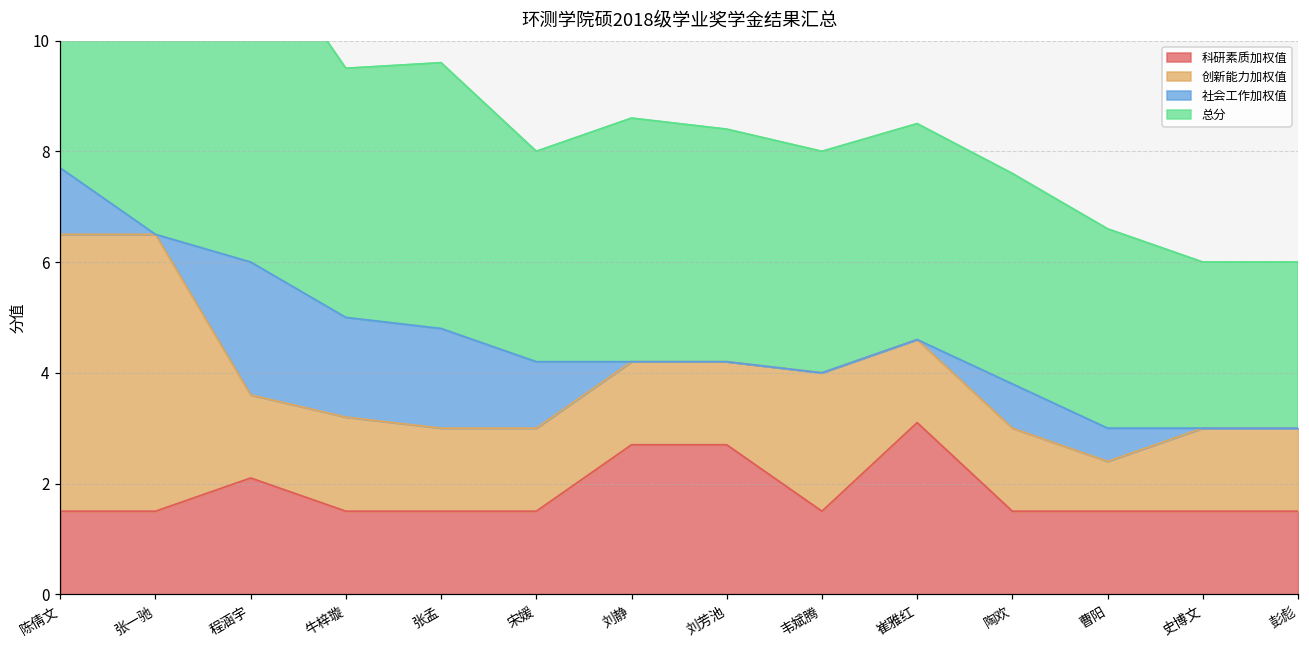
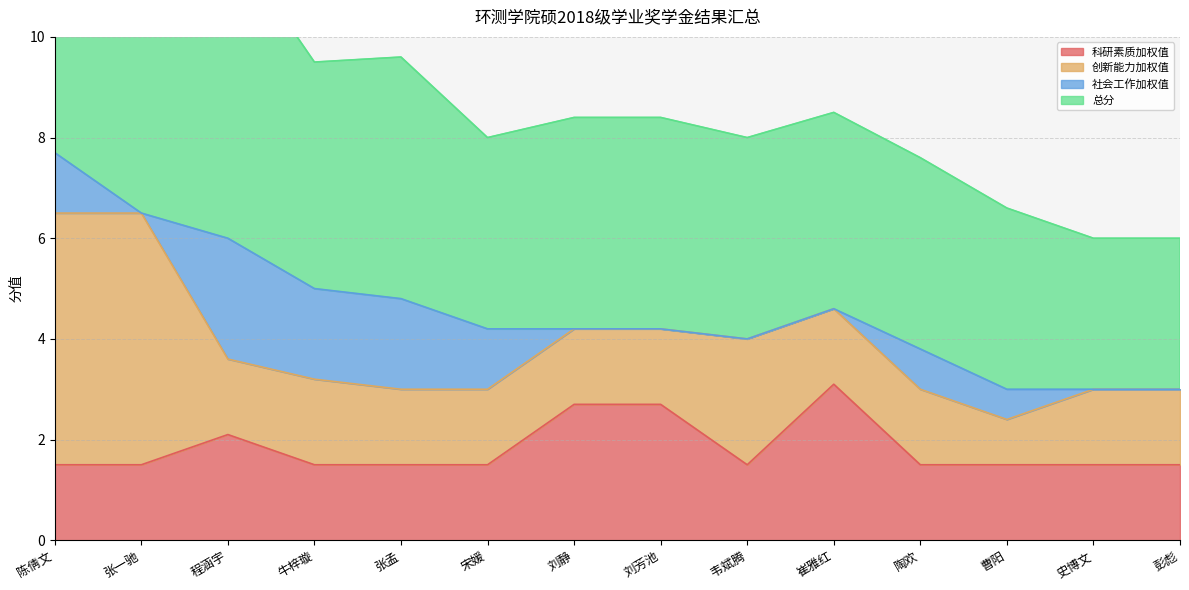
  {
    "科研素质加权值": {
      "陈倩文": 1.5,
      "张一驰": 1.5,
      "程涵宇": 2.1,
      "牛梓璇": 1.5,
      "张孟": 1.5,
      "宋媛": 1.5,
      "刘静": 2.7,
      "刘芳池": 2.7,
      "韦斌腾": 1.5,
      "崔雅红": 3.1,
      "陶欢": 1.5,
      "曹阳": 1.5,
      "史博文": 1.5,
      "彭彪": 1.5
    },
    "创新能力加权值": {
      "陈倩文": 5.0,
      "程涵宇": 1.5,
      "牛梓璇": 1.7,
      "张孟": 1.5,
      "宋媛": 1.5,
      "陶欢": 1.5,
      "曹阳": 0.9
    },
    "社会工作加权值": {
      "陈倩文": 1.2,
      "程涵宇": 2.4,
      "牛梓璇": 1.8,
      "张孟": 1.8,
      "宋媛": 1.2,
      "陶欢": 0.8,
      "曹阳": 0.6
    },
    "总分": {
      "牛梓璇": 4.5,
      "张孟": 4.8,
      "宋媛": 3.8,
-     "刘静": 4.4,
+     "刘静": 4.2,
      "刘芳池": 4.2,
      "韦斌腾": 4.0,
      "崔雅红": 3.9,
      "陶欢": 3.8,
      "曹阳": 3.6,
      "史博文": 3.0,
      "彭彪": 3.0
    }
  }
